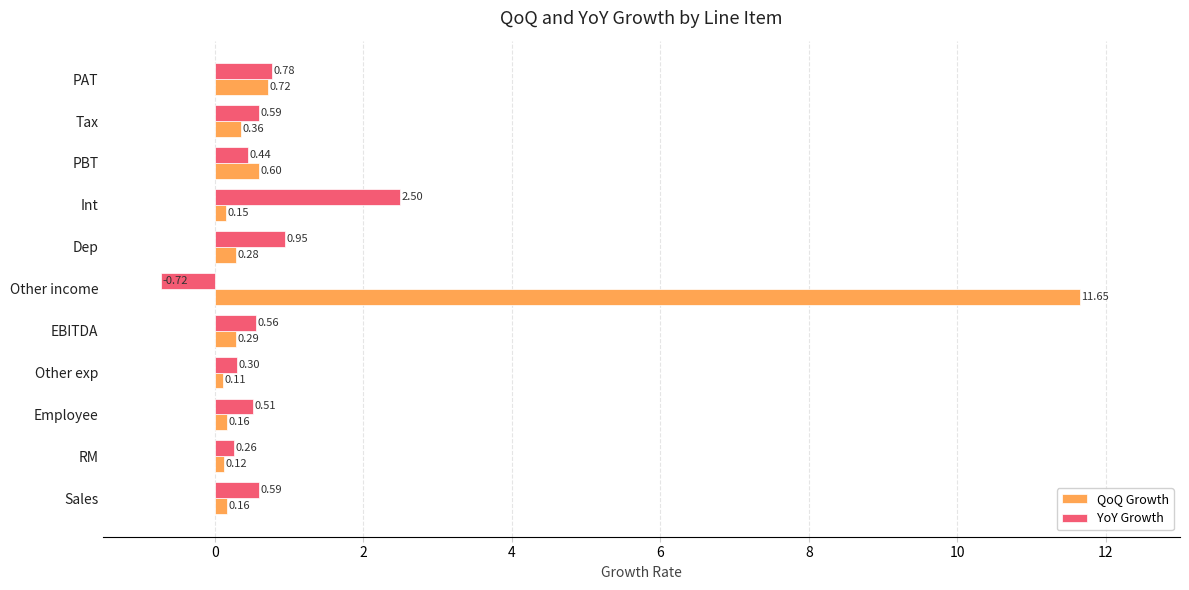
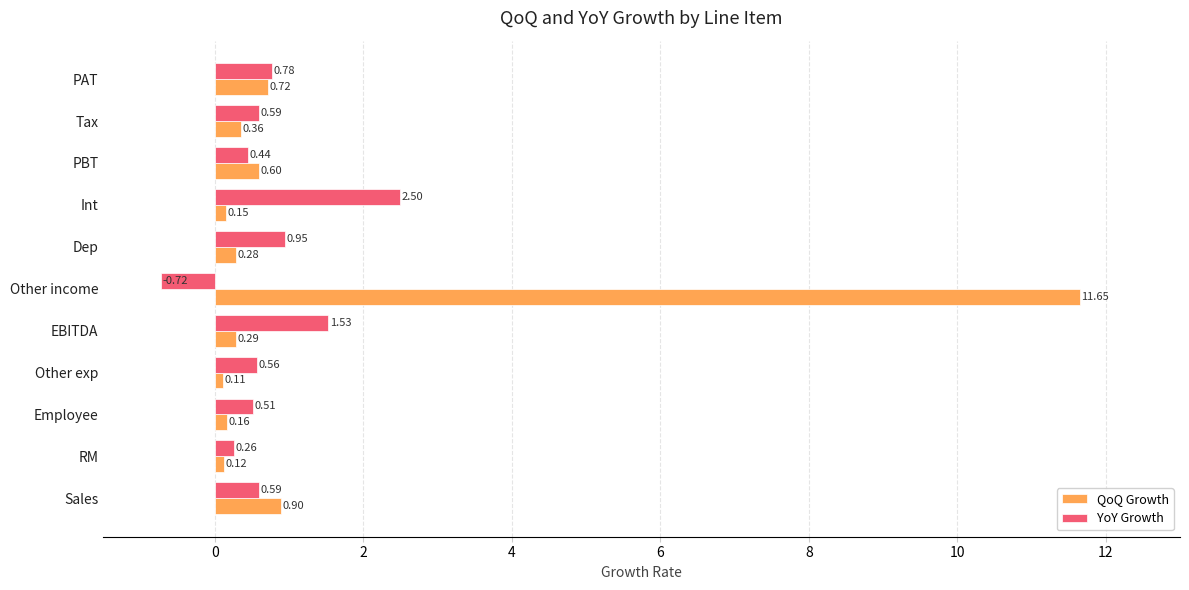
  {
    "QoQ Growth": {
      "PAT": 0.72,
      "Tax": 0.36,
      "PBT": 0.60,
      "Int": 0.15,
      "Dep": 0.28,
      "Other income": 11.65,
      "EBITDA": 0.29,
      "Other exp": 0.11,
      "Employee": 0.16,
      "RM": 0.12,
-     "Sales": 0.16
+     "Sales": 0.90
    },
    "YoY Growth": {
      "PAT": 0.78,
      "Tax": 0.59,
      "PBT": 0.44,
      "Int": 2.50,
      "Dep": 0.95,
      "Other income": -0.72,
-     "EBITDA": 0.56,
-     "Other exp": 0.30,
+     "EBITDA": 1.53,
+     "Other exp": 0.56,
      "Employee": 0.51,
      "RM": 0.26,
      "Sales": 0.59
    }
  }
